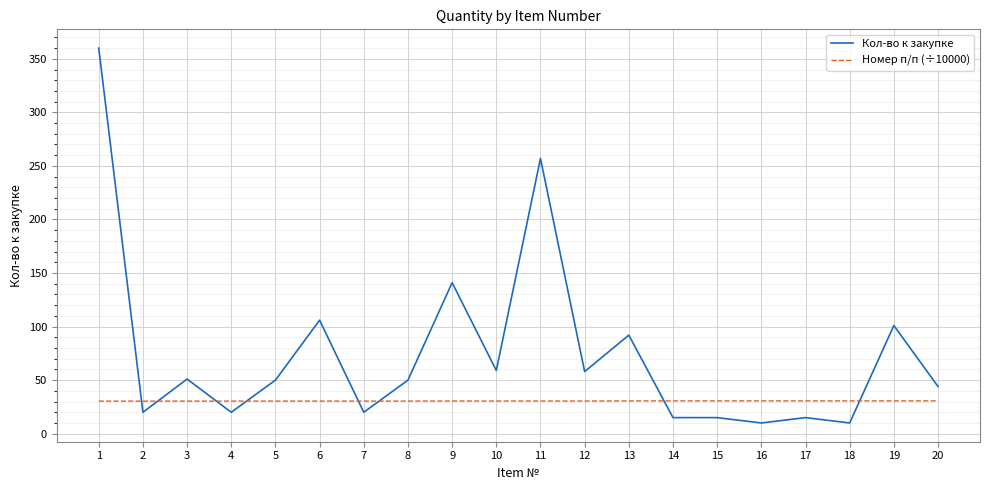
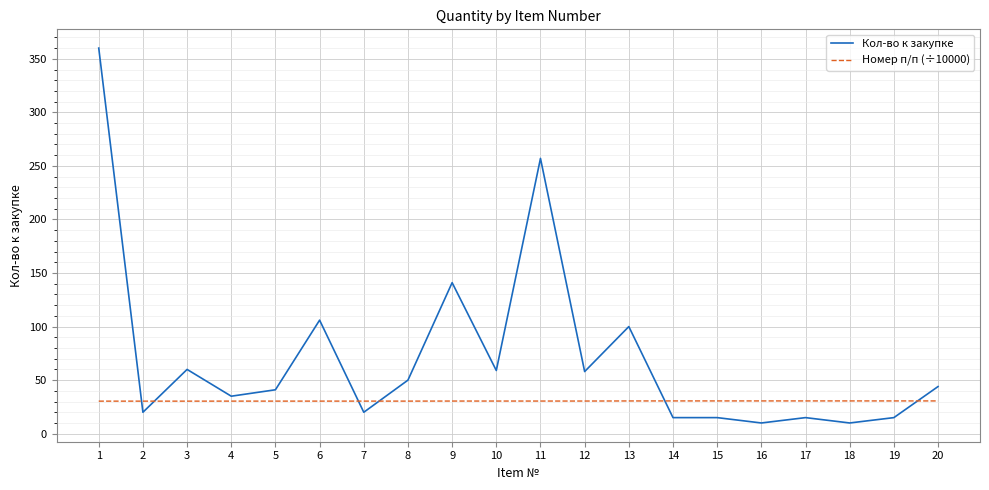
  {
    "Кол-во к закупке": {
      "1": 360,
      "2": 20,
-     "3": 51,
-     "4": 20,
-     "5": 50,
+     "3": 60,
+     "4": 35,
+     "5": 41,
      "6": 106,
      "7": 20,
      "8": 50,
      "9": 141,
      "10": 59,
      "11": 257,
      "12": 58,
-     "13": 92,
+     "13": 100,
      "14": 15,
      "15": 15,
      "16": 10,
      "17": 15,
      "18": 10,
-     "19": 101,
+     "19": 15,
      "20": 44
    },
    "Номер п/п (÷10000)": {
      "1": 30,
      "2": 30,
      "3": 30,
      "4": 30,
      "5": 30,
      "6": 30,
      "7": 30,
      "8": 30,
      "9": 30,
      "10": 30,
      "11": 30,
      "12": 30,
      "13": 31,
      "14": 31,
      "15": 31,
      "16": 31,
      "17": 31,
      "18": 31,
      "19": 31,
      "20": 31
    }
  }
